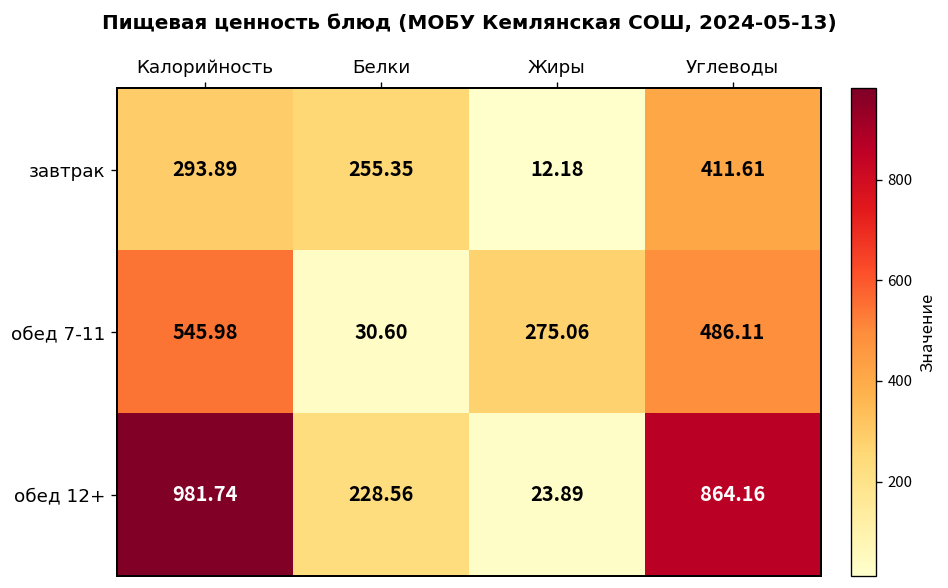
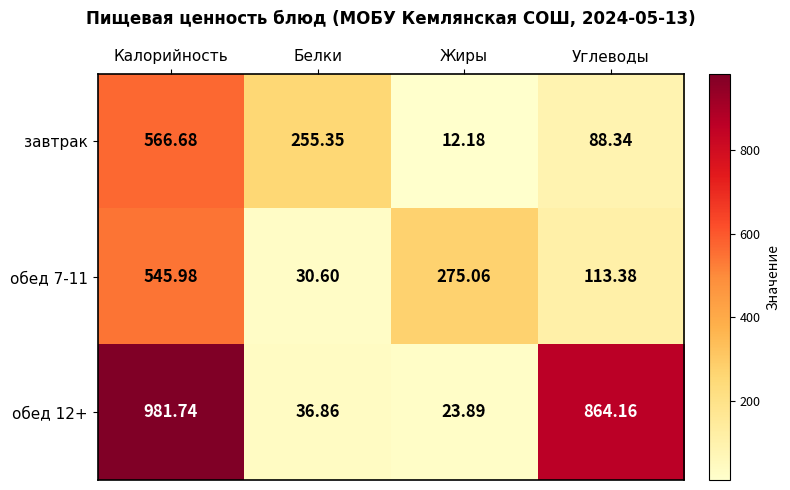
  {
    "завтрак": {
-     "Калорийность": 293.89,
+     "Калорийность": 566.68,
      "Белки": 255.35,
      "Жиры": 12.18,
-     "Углеводы": 411.61
+     "Углеводы": 88.34
    },
    "обед 7-11": {
      "Калорийность": 545.98,
      "Белки": 30.60,
      "Жиры": 275.06,
-     "Углеводы": 486.11
+     "Углеводы": 113.38
    },
    "обед 12+": {
      "Калорийность": 981.74,
-     "Белки": 228.56,
+     "Белки": 36.86,
      "Жиры": 23.89,
      "Углеводы": 864.16
    }
  }
